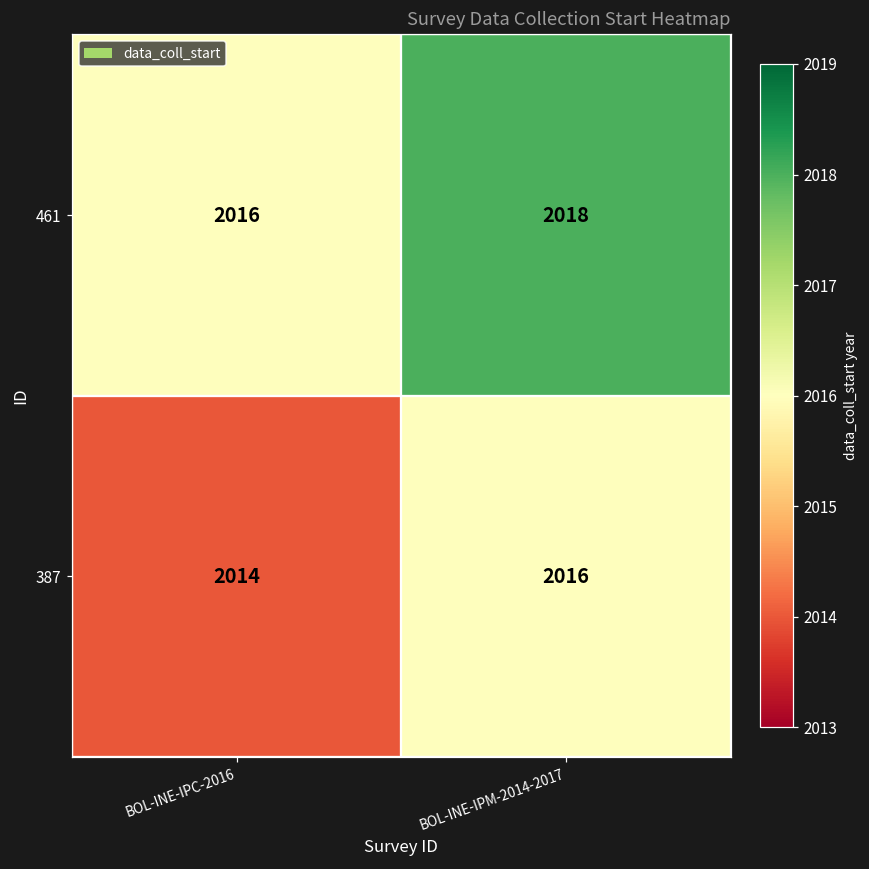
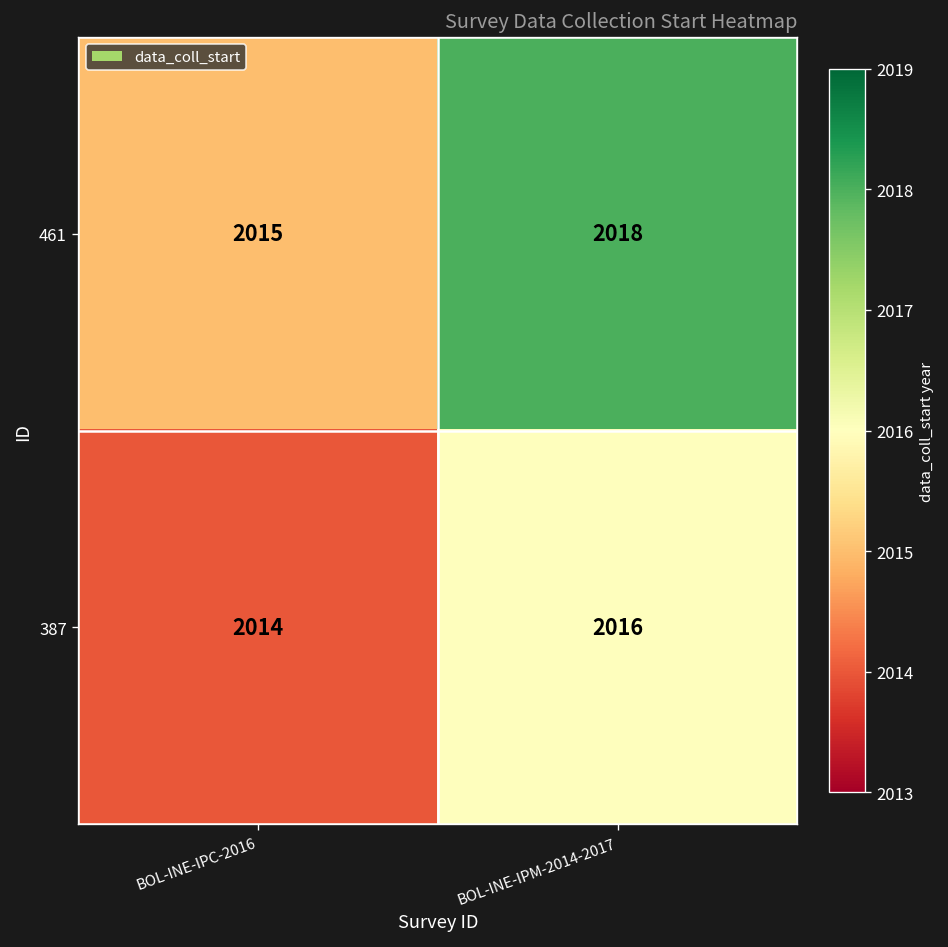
  {
    "461": {
-     "BOL-INE-IPC-2016": 2016,
+     "BOL-INE-IPC-2016": 2015,
      "BOL-INE-IPM-2014-2017": 2018
    },
    "387": {
      "BOL-INE-IPC-2016": 2014,
      "BOL-INE-IPM-2014-2017": 2016
    }
  }
